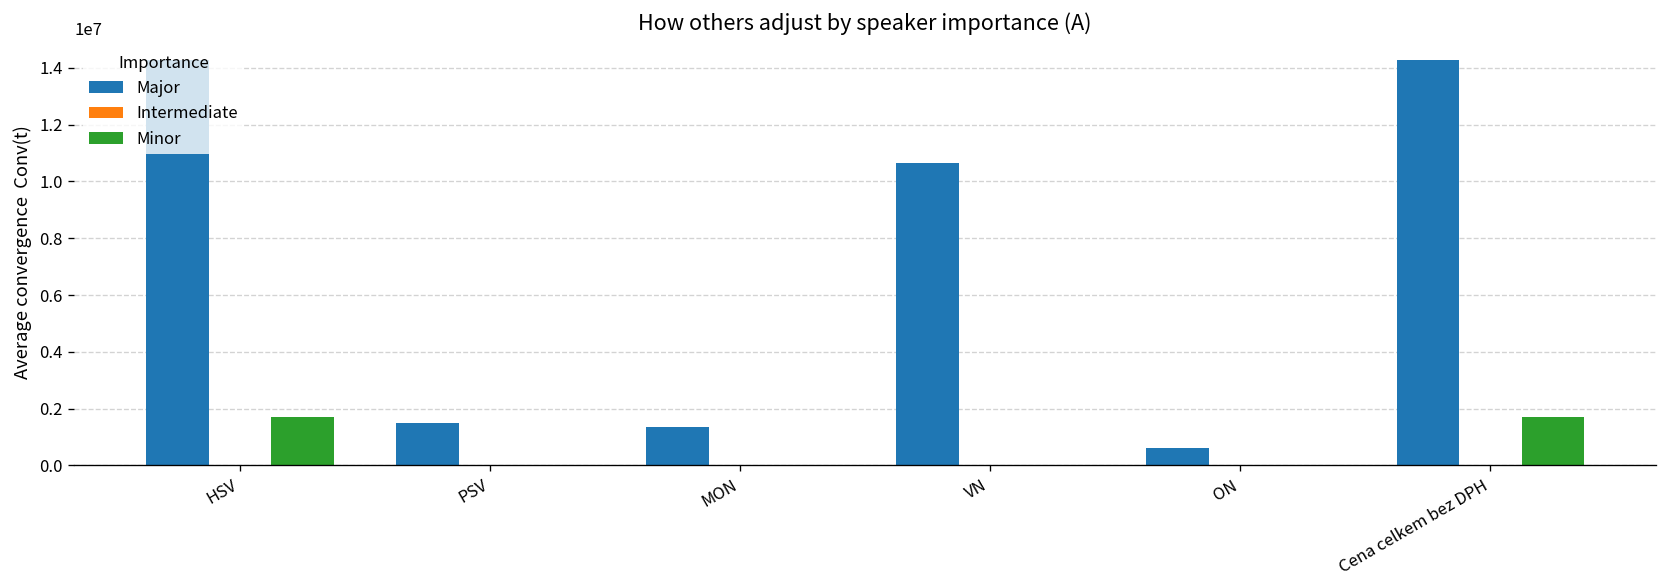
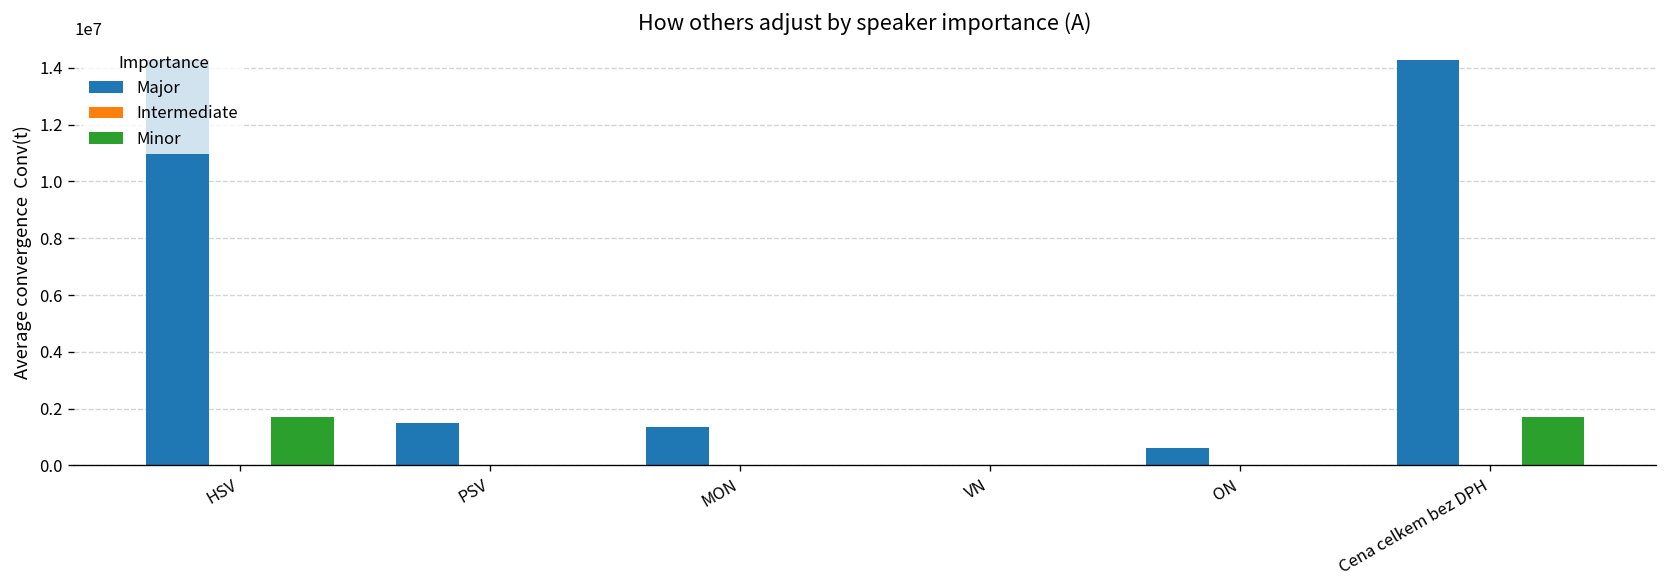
  {
    "Major": {
      "PSV": 1500000,
      "MON": 1300000,
-     "VN": 10700000,
+     "VN": 0,
      "ON": 600000,
      "Cena celkem bez DPH": 14300000
    },
    "Intermediate": {
      "HSV": 0,
      "PSV": 0,
      "MON": 0,
      "VN": 0,
      "ON": 0,
      "Cena celkem bez DPH": 0
    },
    "Minor": {
      "HSV": 1700000,
      "PSV": 0,
      "MON": 0,
      "VN": 0,
      "ON": 0,
      "Cena celkem bez DPH": 1700000
    }
  }
